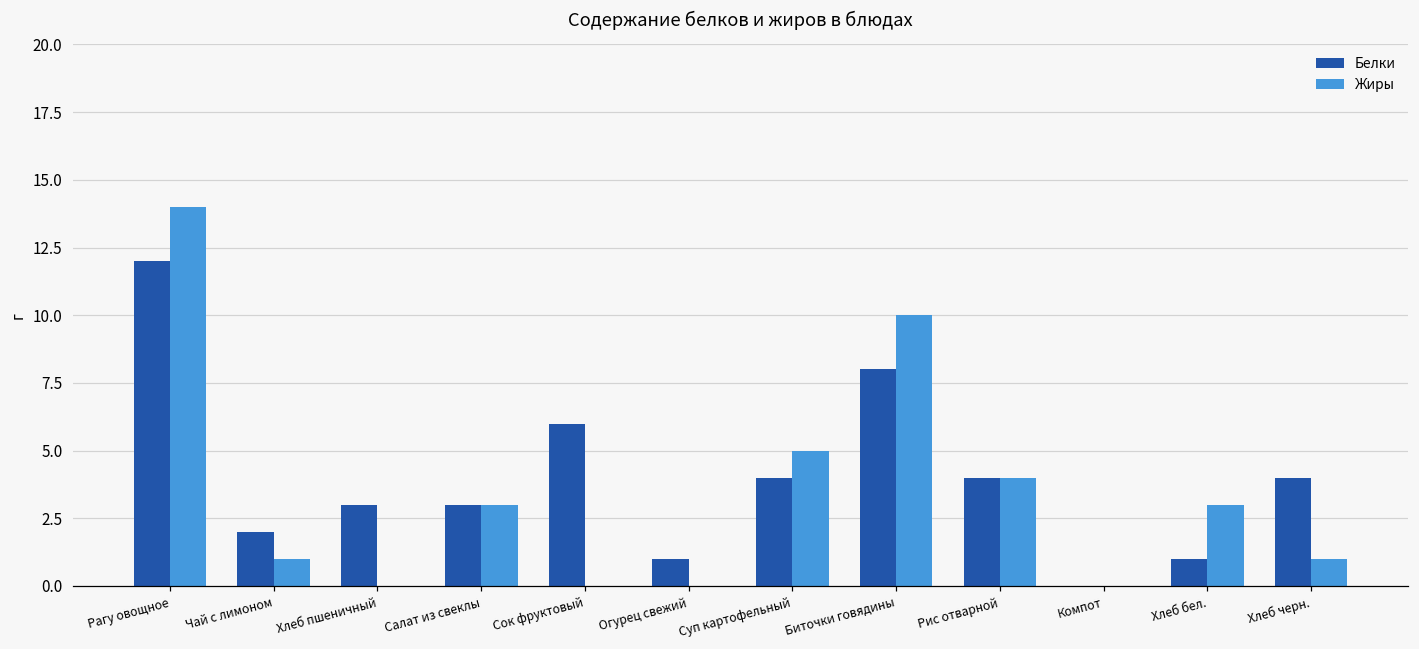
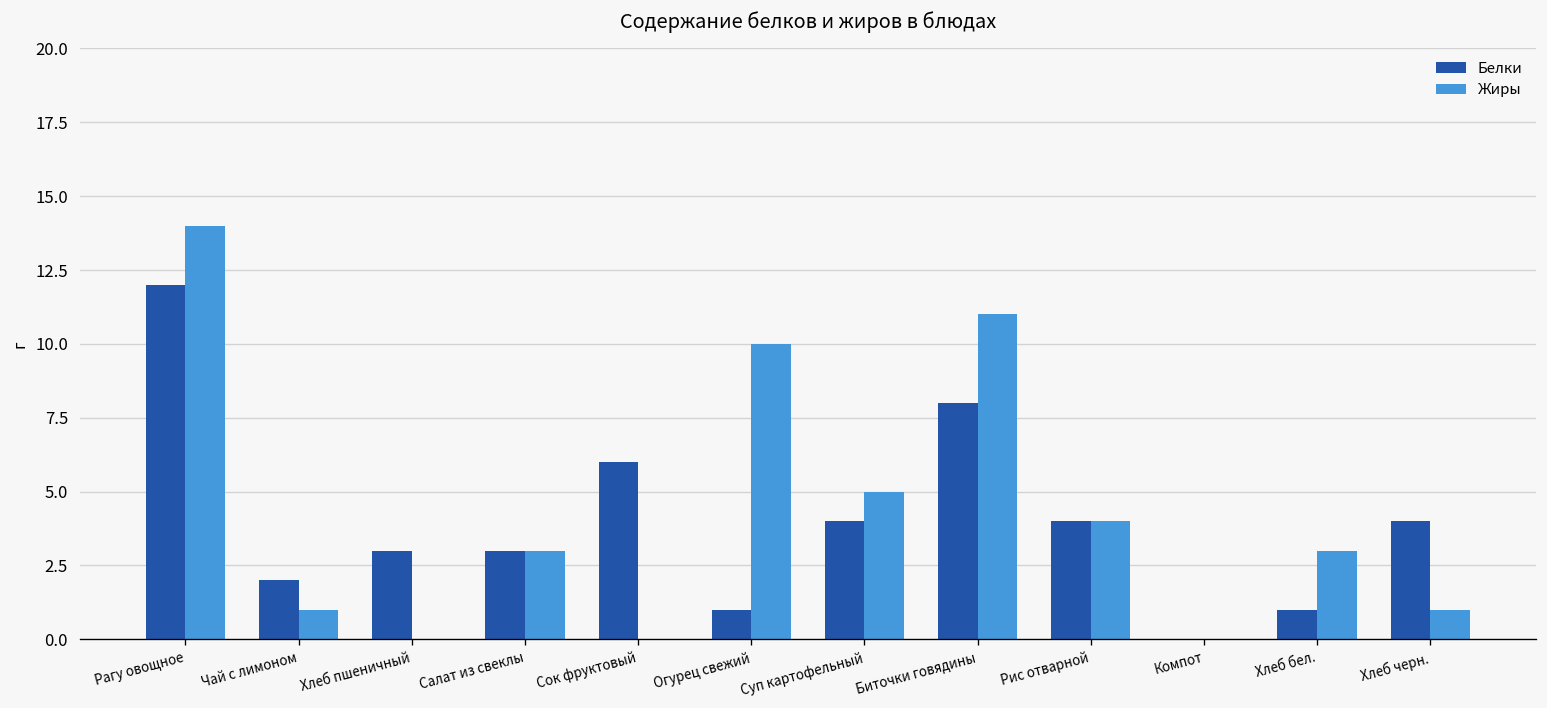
  {
    "Белки": {
      "Рагу овощное": 12,
      "Чай с лимоном": 2,
      "Хлеб пшеничный": 3,
      "Салат из свеклы": 3,
      "Сок фруктовый": 6,
      "Огурец свежий": 1,
      "Суп картофельный": 4,
      "Биточки говядины": 8,
      "Рис отварной": 4,
      "Компот": 0,
      "Хлеб бел.": 1,
      "Хлеб черн.": 4
    },
    "Жиры": {
      "Рагу овощное": 14,
      "Чай с лимоном": 1,
      "Хлеб пшеничный": 0,
      "Салат из свеклы": 3,
      "Сок фруктовый": 0,
-     "Огурец свежий": 0,
+     "Огурец свежий": 10,
      "Суп картофельный": 5,
-     "Биточки говядины": 10,
+     "Биточки говядины": 11,
      "Рис отварной": 4,
      "Компот": 0,
      "Хлеб бел.": 3,
      "Хлеб черн.": 1
    }
  }
